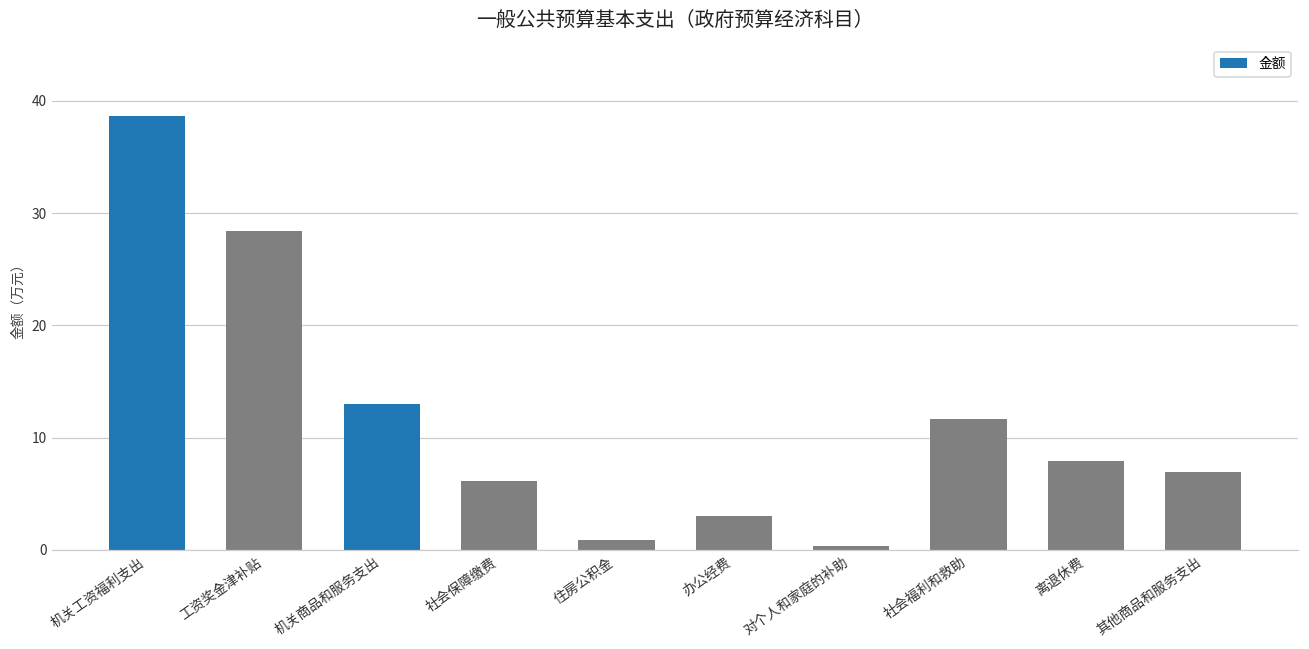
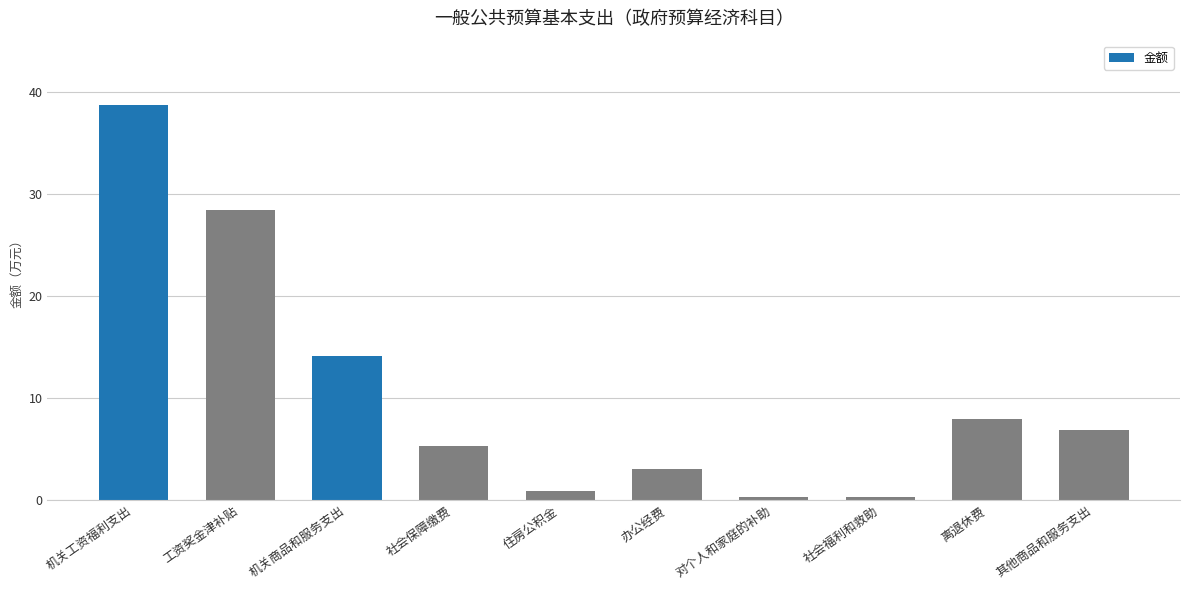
  {
    "机关工资福利支出": 38.7,
    "工资奖金津补贴": 28.4,
-   "机关商品和服务支出": 13.0,
-   "社会保障缴费": 6.1,
+   "机关商品和服务支出": 14.1,
+   "社会保障缴费": 5.3,
    "住房公积金": 0.9,
    "办公经费": 3.0,
    "对个人和家庭的补助": 0.3,
-   "社会福利和救助": 11.7,
+   "社会福利和救助": 0.3,
    "离退休费": 7.9,
    "其他商品和服务支出": 6.9
  }
